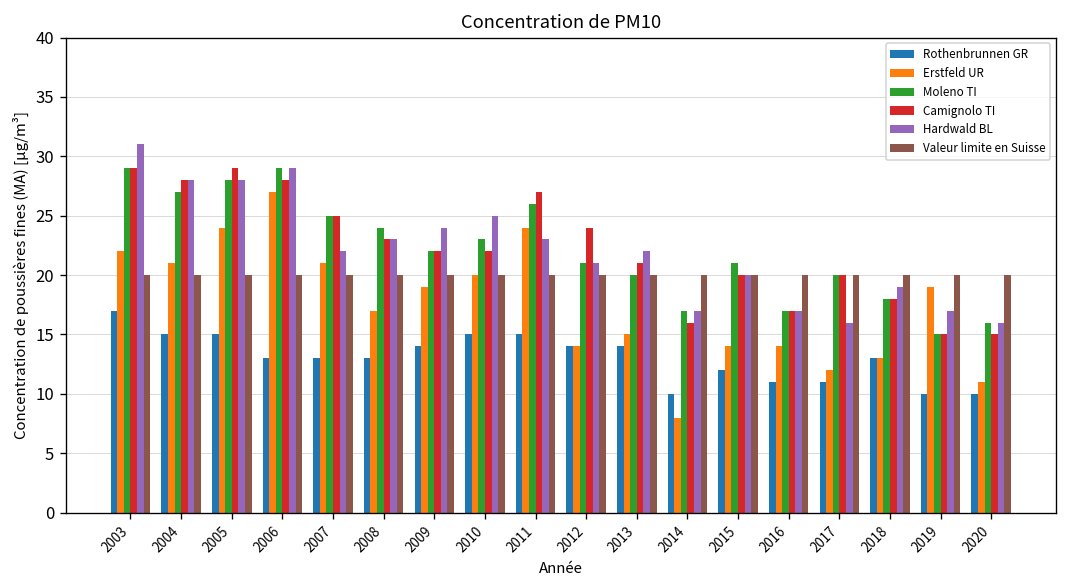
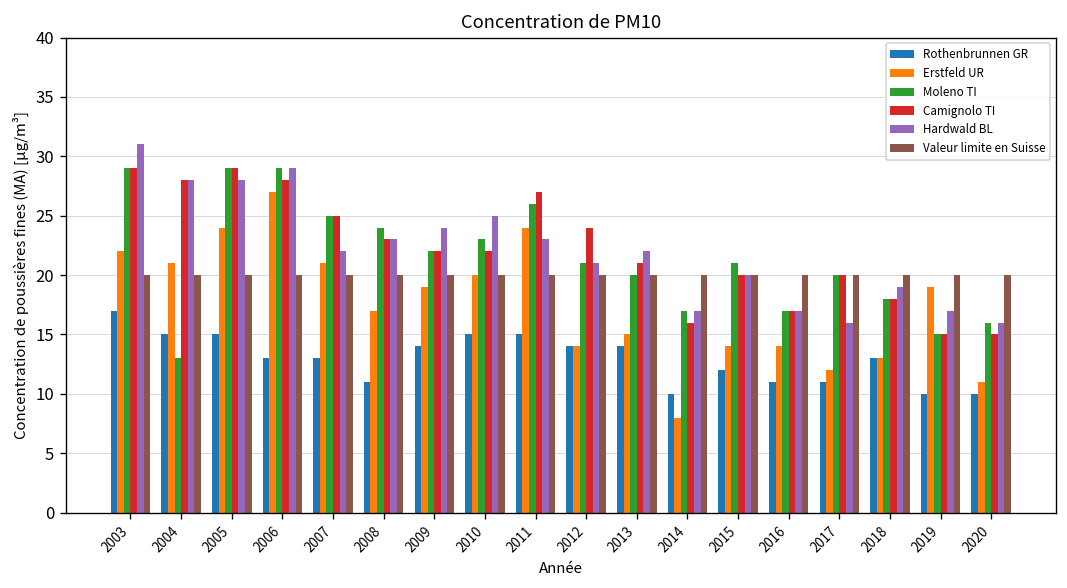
  {
    "Rothenbrunnen GR": {
      "2003": 17,
      "2004": 15,
      "2005": 15,
      "2006": 13,
      "2007": 13,
-     "2008": 13,
+     "2008": 11,
      "2009": 14,
      "2010": 15,
      "2011": 15,
      "2012": 14,
      "2013": 14,
      "2014": 10,
      "2015": 12,
      "2016": 11,
      "2017": 11,
      "2018": 13,
      "2019": 10,
      "2020": 10
    },
    "Erstfeld UR": {
      "2003": 22,
      "2004": 21,
      "2005": 24,
      "2006": 27,
      "2007": 21,
      "2008": 17,
      "2009": 19,
      "2010": 20,
      "2011": 24,
      "2012": 14,
      "2013": 15,
      "2014": 8,
      "2015": 14,
      "2016": 14,
      "2017": 12,
      "2018": 13,
      "2019": 19,
      "2020": 11
    },
    "Moleno TI": {
      "2003": 29,
-     "2004": 27,
-     "2005": 28,
+     "2004": 13,
+     "2005": 29,
      "2006": 29,
      "2007": 25,
      "2008": 24,
      "2009": 22,
      "2010": 23,
      "2011": 26,
      "2012": 21,
      "2013": 20,
      "2014": 17,
      "2015": 21,
      "2016": 17,
      "2017": 20,
      "2018": 18,
      "2019": 15,
      "2020": 16
    },
    "Camignolo TI": {
      "2003": 29,
      "2004": 28,
      "2005": 29,
      "2006": 28,
      "2007": 25,
      "2008": 23,
      "2009": 22,
      "2010": 22,
      "2011": 27,
      "2012": 24,
      "2013": 21,
      "2014": 16,
      "2015": 20,
      "2016": 17,
      "2017": 20,
      "2018": 18,
      "2019": 15,
      "2020": 15
    },
    "Hardwald BL": {
      "2003": 31,
      "2004": 28,
      "2005": 28,
      "2006": 29,
      "2007": 22,
      "2008": 23,
      "2009": 24,
      "2010": 25,
      "2011": 23,
      "2012": 21,
      "2013": 22,
      "2014": 17,
      "2015": 20,
      "2016": 17,
      "2017": 16,
      "2018": 19,
      "2019": 17,
      "2020": 16
    },
    "Valeur limite en Suisse": {
      "2003": 20,
      "2004": 20,
      "2005": 20,
      "2006": 20,
      "2007": 20,
      "2008": 20,
      "2009": 20,
      "2010": 20,
      "2011": 20,
      "2012": 20,
      "2013": 20,
      "2014": 20,
      "2015": 20,
      "2016": 20,
      "2017": 20,
      "2018": 20,
      "2019": 20,
      "2020": 20
    }
  }
